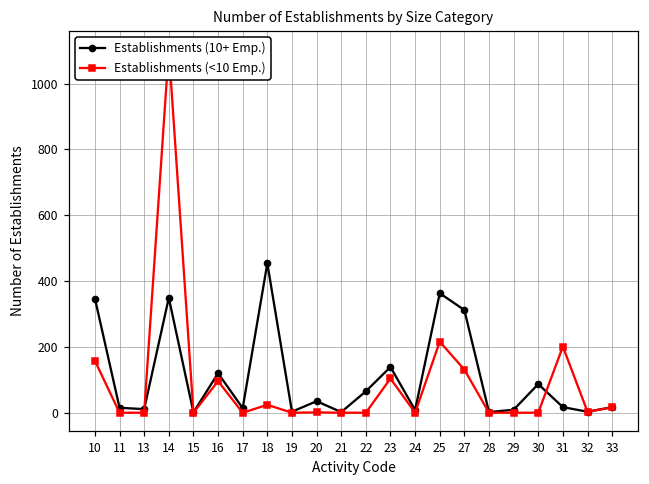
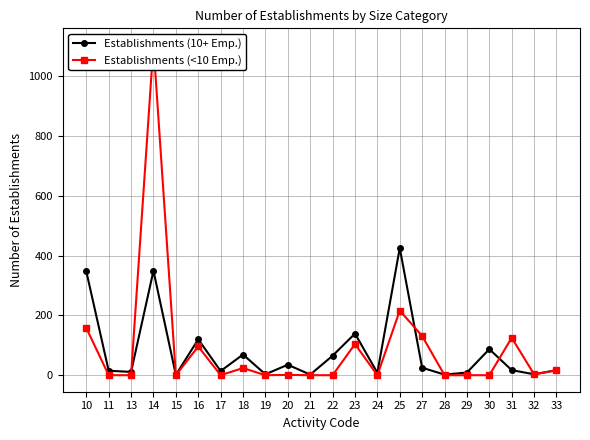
  {
    "Establishments (10+ Emp.)": {
      "10": 350,
      "11": 20,
      "13": 10,
      "14": 350,
      "16": 120,
      "17": 10,
-     "18": 450,
+     "18": 70,
      "20": 40,
      "22": 70,
      "23": 140,
-     "25": 360,
-     "27": 310,
+     "25": 430,
+     "27": 30,
      "29": 10,
      "30": 90,
      "31": 20
    },
    "Establishments (<10 Emp.)": {
      "10": 160,
      "11": 0,
      "13": 0,
      "16": 100,
      "17": 0,
      "18": 20,
      "20": 0,
      "22": 0,
      "23": 100,
      "25": 220,
      "27": 130,
      "29": 0,
      "30": 0,
-     "31": 200
+     "31": 130
    }
  }
